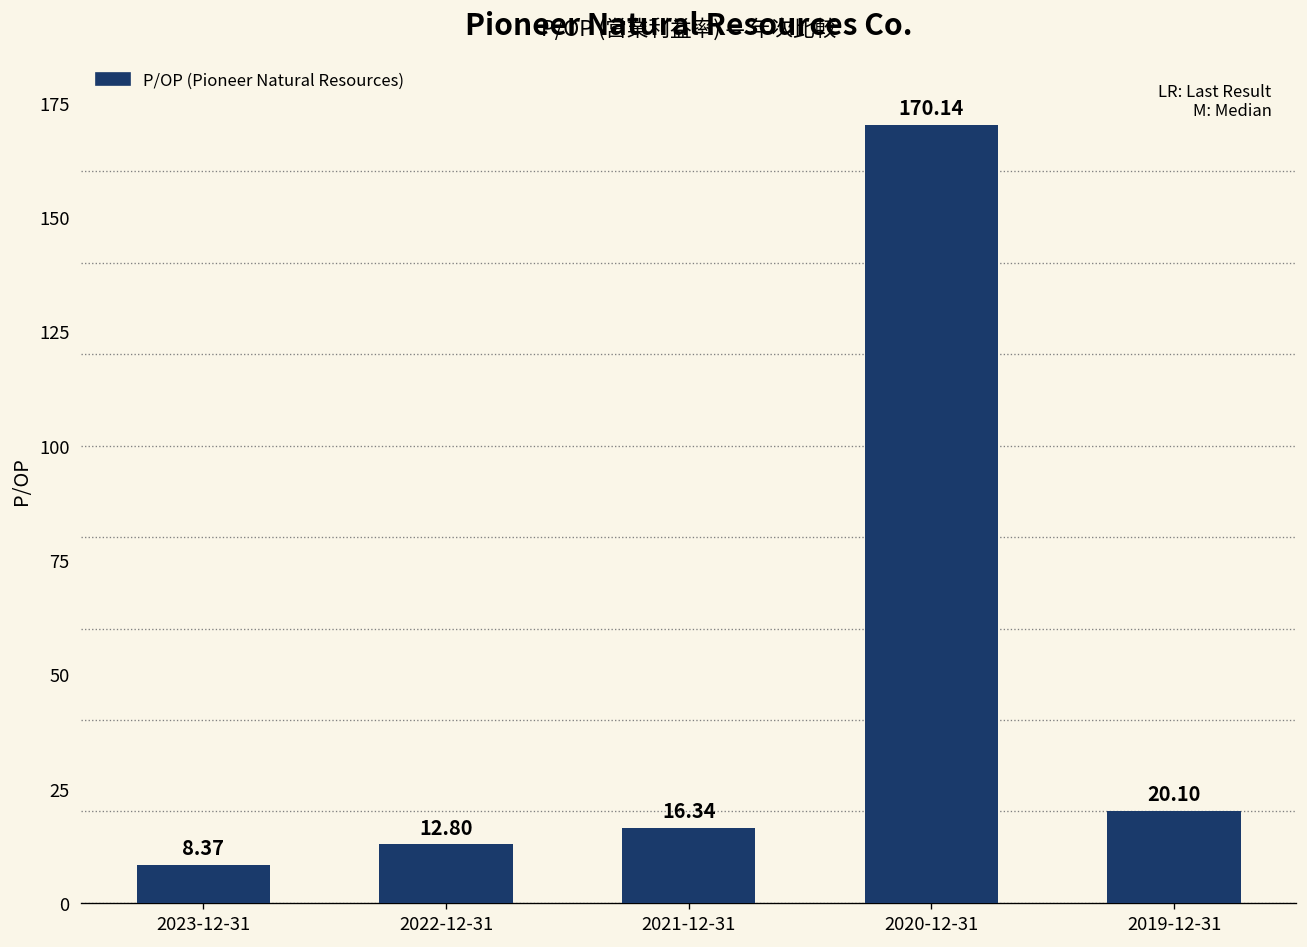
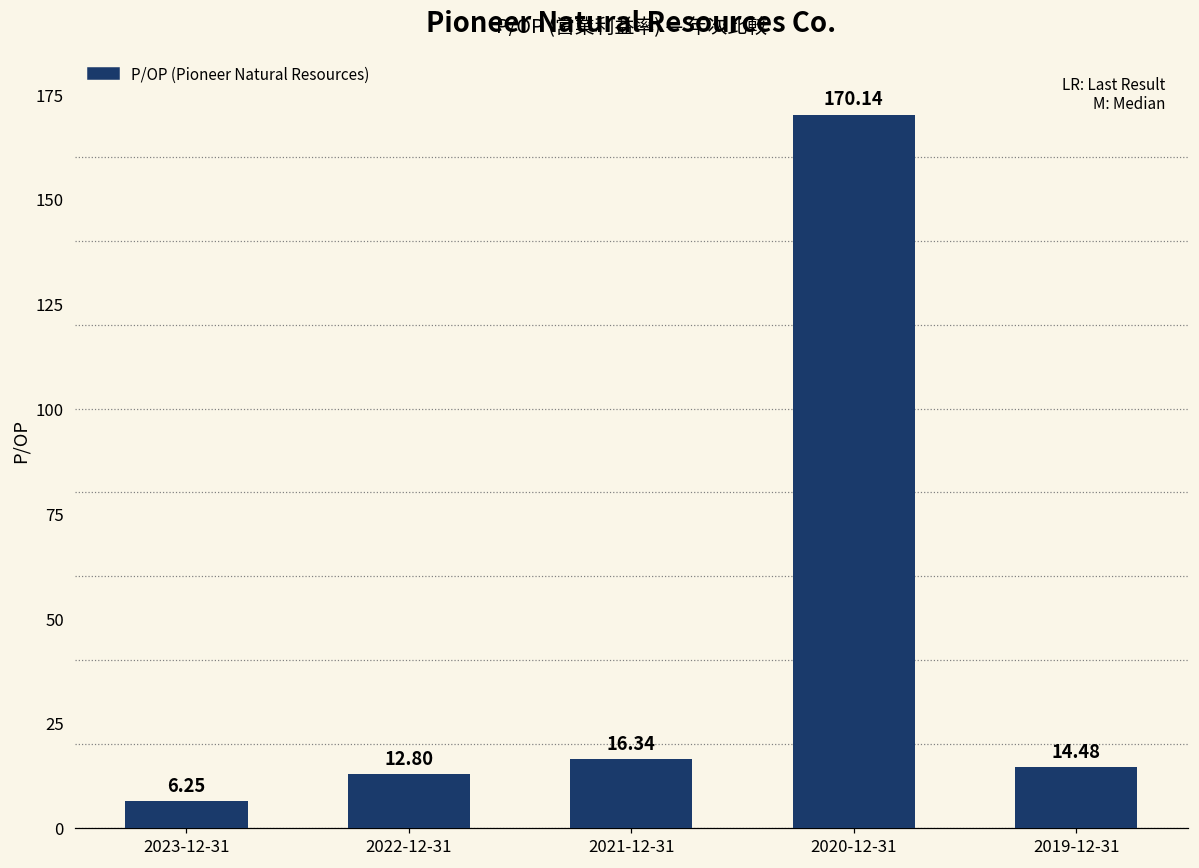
  {
-   "2023-12-31": 8.37,
+   "2023-12-31": 6.25,
    "2022-12-31": 12.80,
    "2021-12-31": 16.34,
    "2020-12-31": 170.14,
-   "2019-12-31": 20.10
+   "2019-12-31": 14.48
  }
